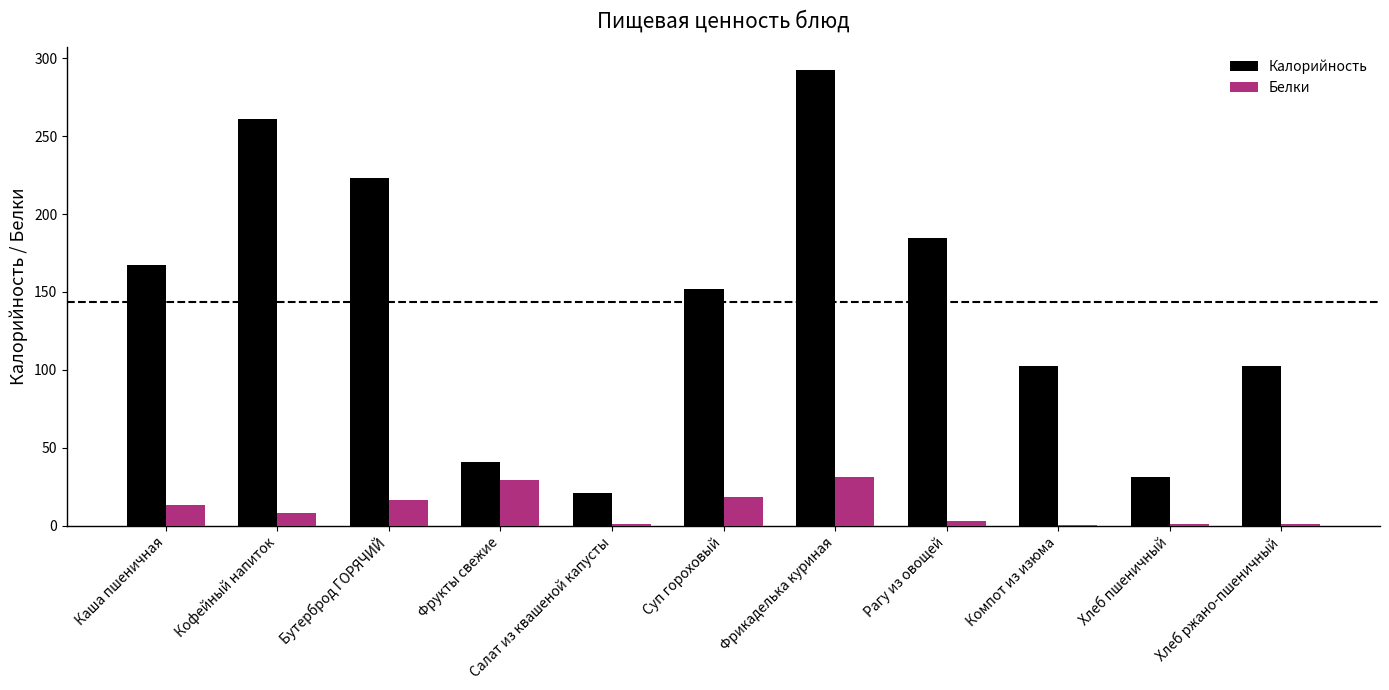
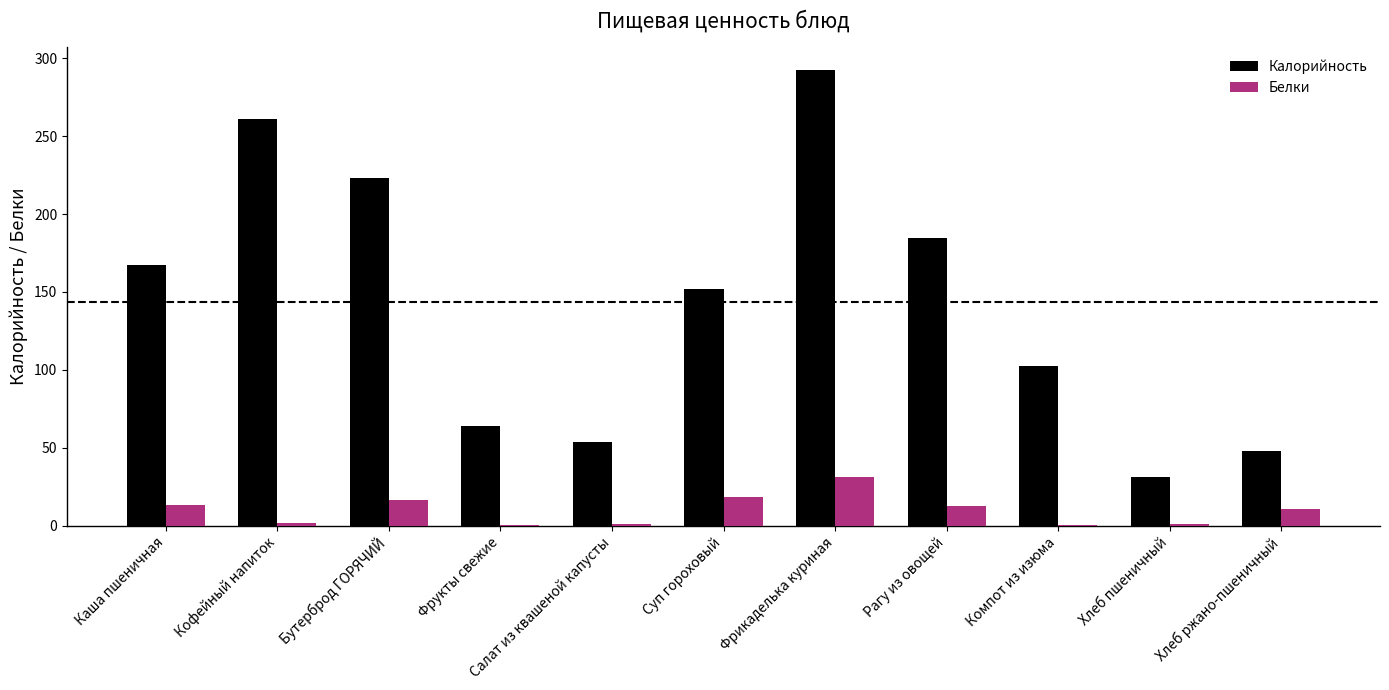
  {
    "Калорийность": {
      "Каша пшеничная": 168,
      "Кофейный напиток": 261,
      "Бутерброд ГОРЯЧИЙ": 223,
-     "Фрукты свежие": 41,
-     "Салат из квашеной капусты": 21,
+     "Фрукты свежие": 64,
+     "Салат из квашеной капусты": 54,
      "Суп гороховый": 152,
      "Фрикаделька куриная": 293,
      "Рагу из овощей": 185,
      "Компот из изюма": 102,
      "Хлеб пшеничный": 31,
-     "Хлеб ржано-пшеничный": 103
+     "Хлеб ржано-пшеничный": 48
    },
    "Белки": {
      "Каша пшеничная": 13,
-     "Кофейный напиток": 8,
+     "Кофейный напиток": 2,
      "Бутерброд ГОРЯЧИЙ": 16,
-     "Фрукты свежие": 30,
+     "Фрукты свежие": 1,
      "Суп гороховый": 18,
      "Фрикаделька куриная": 31,
-     "Рагу из овощей": 3,
-     "Хлеб ржано-пшеничный": 1
+     "Рагу из овощей": 13,
+     "Хлеб ржано-пшеничный": 11
    }
  }
